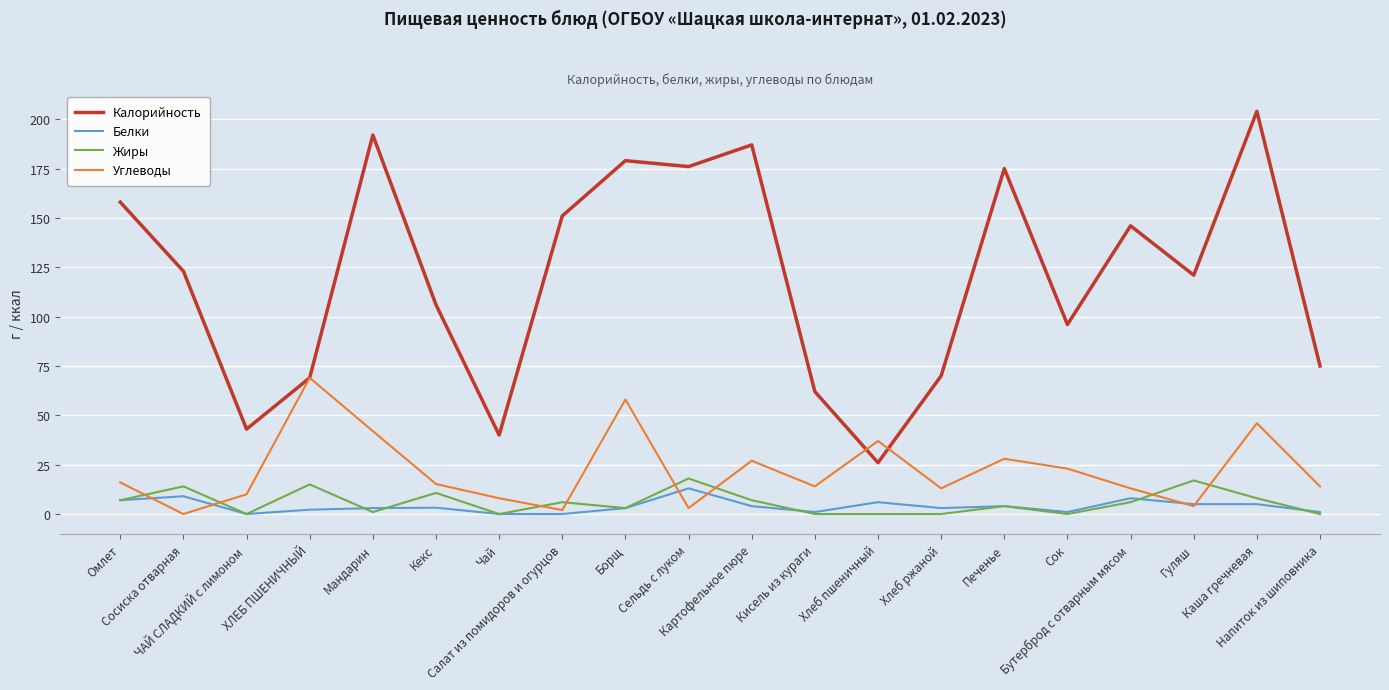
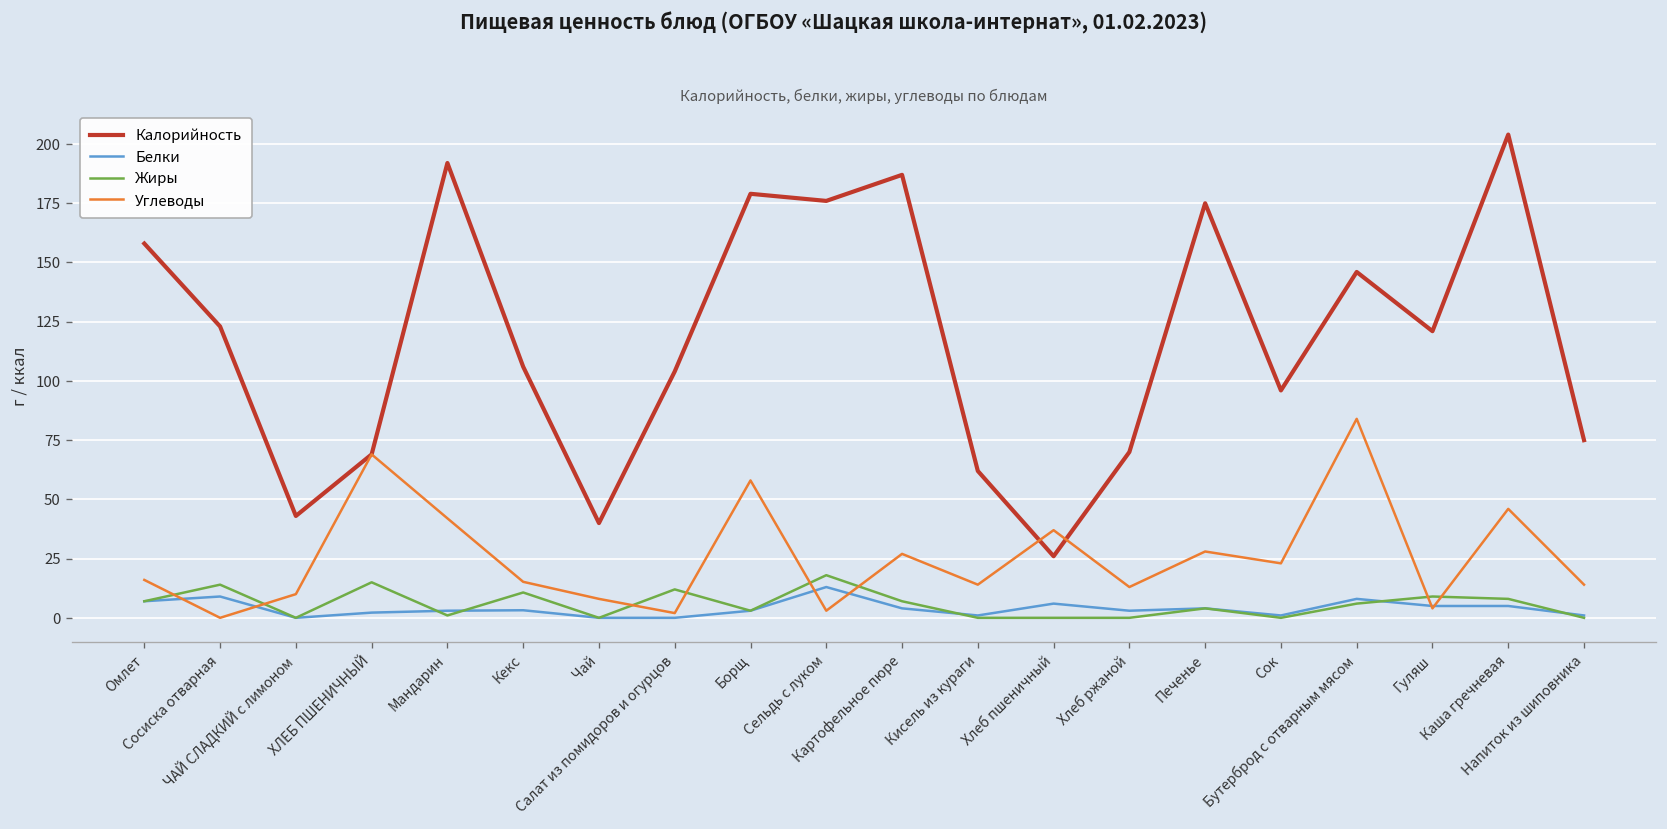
  {
    "Калорийность": {
      "Омлет": 158,
      "Сосиска отварная": 123,
      "ЧАЙ СЛАДКИЙ с лимоном": 43,
      "Мандарин": 192,
      "Кекс": 106,
      "Чай": 40,
-     "Салат из помидоров и огурцов": 151,
+     "Салат из помидоров и огурцов": 104,
      "Борщ": 179,
      "Сельдь с луком": 176,
      "Картофельное пюре": 187,
      "Кисель из кураги": 62,
      "Хлеб пшеничный": 26,
      "Хлеб ржаной": 70,
      "Печенье": 175,
      "Сок": 96,
      "Бутерброд с отварным мясом": 146,
      "Гуляш": 121,
      "Каша гречневая": 204,
      "Напиток из шиповника": 75
    },
    "Белки": {
      "Сосиска отварная": 9,
      "ХЛЕБ ПШЕНИЧНЫЙ": 2,
      "Мандарин": 3,
      "Кекс": 3,
      "Салат из помидоров и огурцов": 0,
      "Сельдь с луком": 13,
      "Картофельное пюре": 4,
      "Хлеб пшеничный": 6,
      "Хлеб ржаной": 3,
      "Бутерброд с отварным мясом": 8,
      "Каша гречневая": 5
    },
    "Жиры": {
      "Сосиска отварная": 14,
      "ХЛЕБ ПШЕНИЧНЫЙ": 15,
      "Мандарин": 1,
      "Кекс": 11,
-     "Салат из помидоров и огурцов": 6,
+     "Салат из помидоров и огурцов": 12,
      "Сельдь с луком": 18,
      "Картофельное пюре": 7,
      "Хлеб пшеничный": 0,
      "Хлеб ржаной": 0,
      "Бутерброд с отварным мясом": 6,
-     "Гуляш": 17,
+     "Гуляш": 9,
      "Каша гречневая": 8
    },
    "Углеводы": {
      "Омлет": 16,
      "Сосиска отварная": 0,
      "ЧАЙ СЛАДКИЙ с лимоном": 10,
      "Мандарин": 42,
      "Кекс": 15,
      "Чай": 8,
      "Салат из помидоров и огурцов": 2,
      "Борщ": 58,
      "Сельдь с луком": 3,
      "Картофельное пюре": 27,
      "Кисель из кураги": 14,
      "Хлеб пшеничный": 37,
      "Хлеб ржаной": 13,
      "Печенье": 28,
      "Сок": 23,
-     "Бутерброд с отварным мясом": 13,
+     "Бутерброд с отварным мясом": 84,
      "Каша гречневая": 46,
      "Напиток из шиповника": 14
    }
  }
